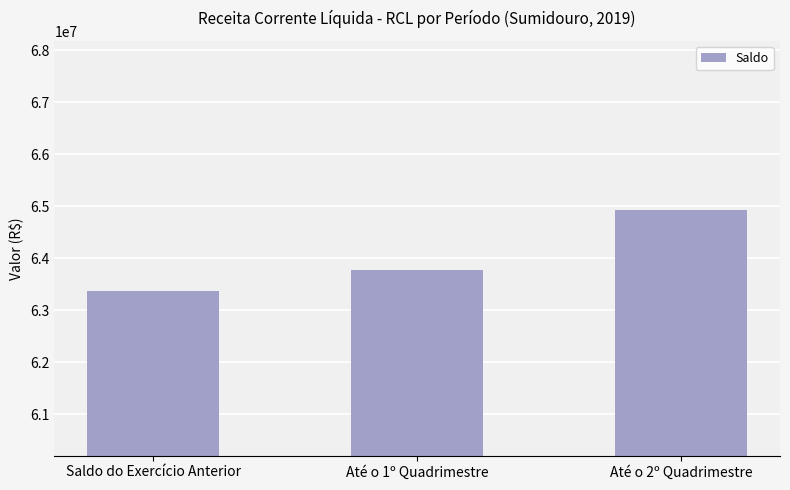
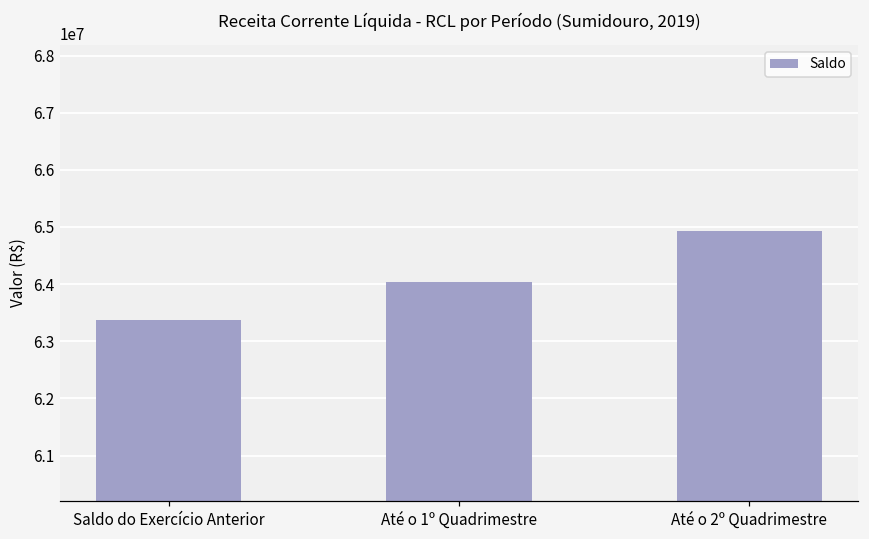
  {
    "Saldo do Exercício Anterior": 63400000,
-   "Até o 1º Quadrimestre": 63800000,
+   "Até o 1º Quadrimestre": 64000000,
    "Até o 2º Quadrimestre": 64900000
  }
